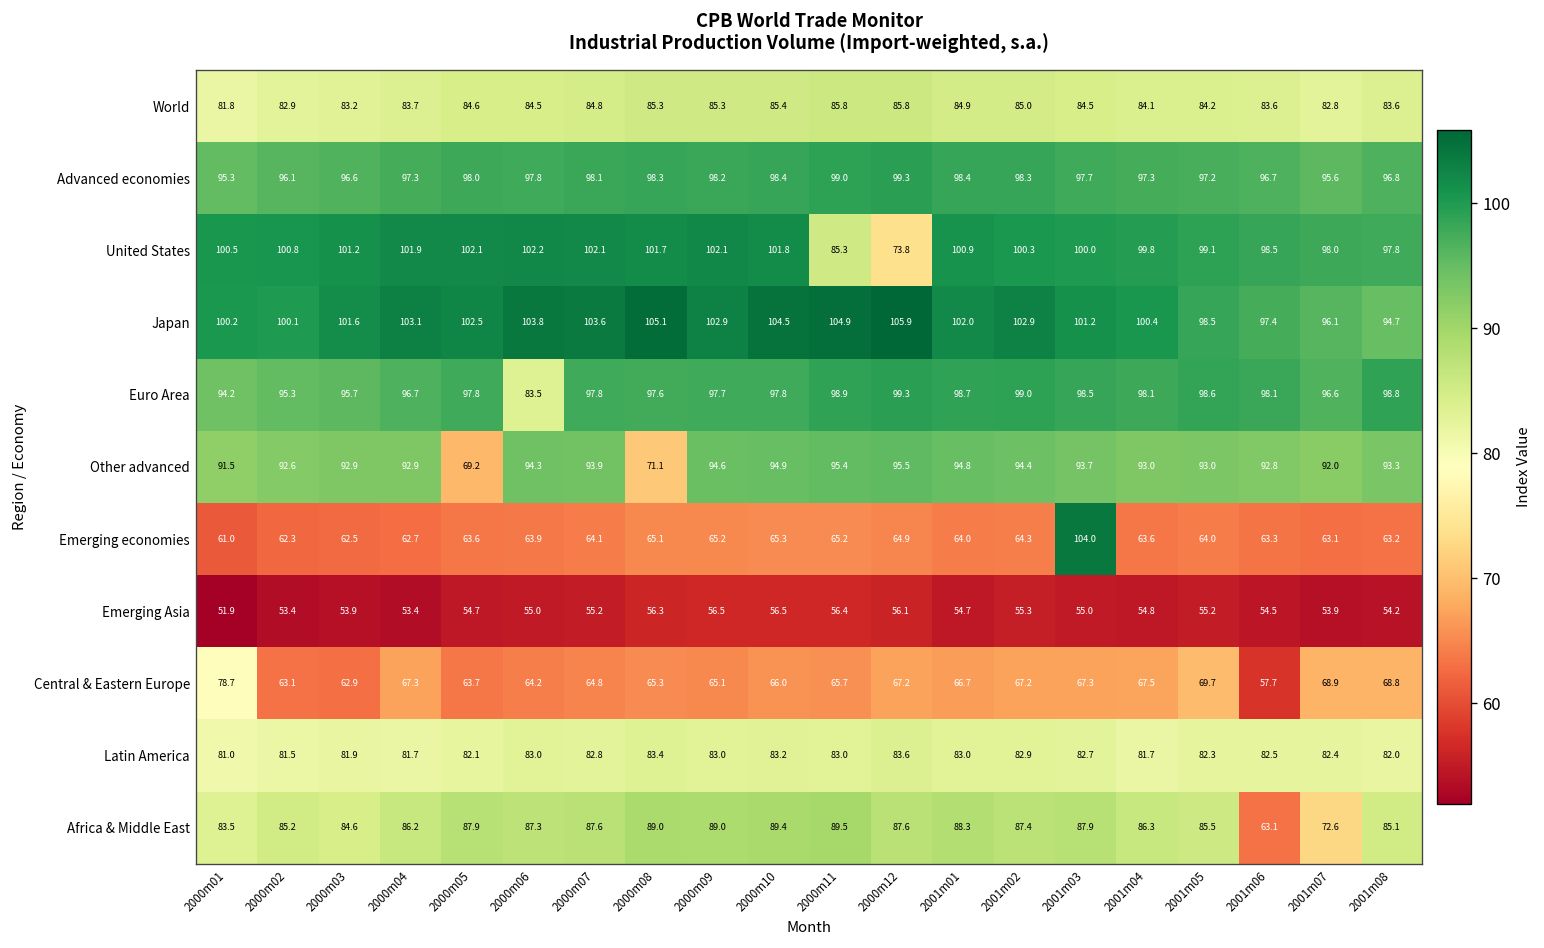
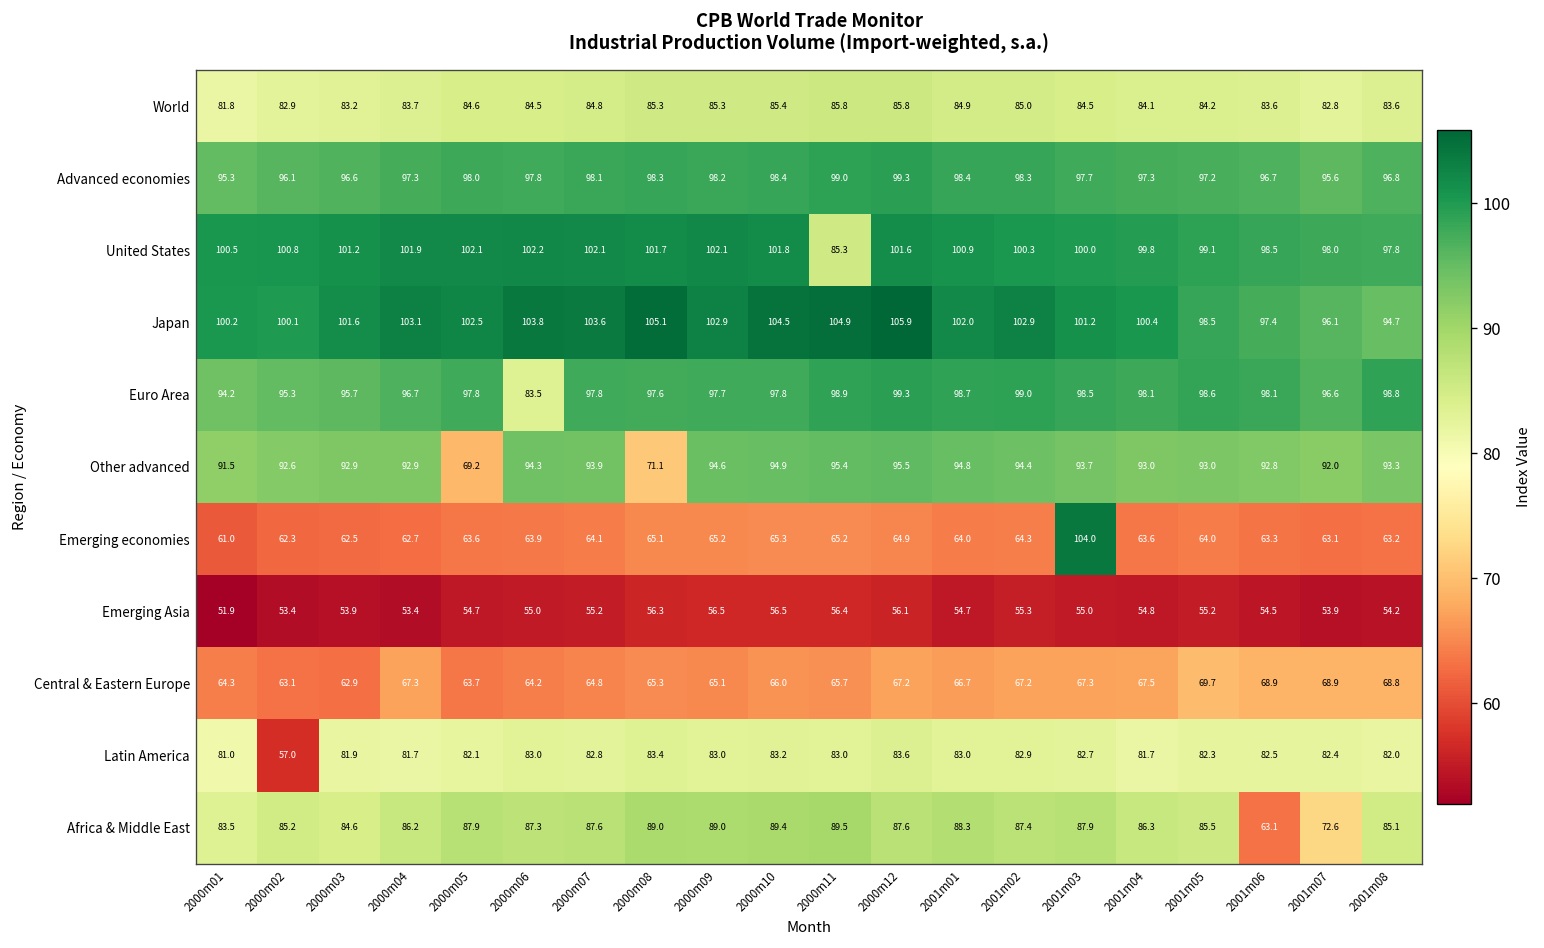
  {
    "United States": {
      "2000m01": 100.5,
      "2000m02": 100.8,
      "2000m03": 101.2,
      "2000m04": 101.9,
      "2000m05": 102.1,
      "2000m06": 102.2,
      "2000m07": 102.1,
      "2000m08": 101.7,
      "2000m09": 102.1,
      "2000m10": 101.8,
      "2000m11": 85.3,
-     "2000m12": 73.8,
+     "2000m12": 101.6,
      "2001m01": 100.9,
      "2001m02": 100.3,
      "2001m03": 100.0,
      "2001m04": 99.8,
      "2001m05": 99.1,
      "2001m06": 98.5,
      "2001m07": 98.0,
      "2001m08": 97.8
    },
    "Central & Eastern Europe": {
-     "2000m01": 78.7,
+     "2000m01": 64.3,
      "2000m02": 63.1,
      "2000m03": 62.9,
      "2000m04": 67.3,
      "2000m05": 63.7,
      "2000m06": 64.2,
      "2000m07": 64.8,
      "2000m08": 65.3,
      "2000m09": 65.1,
      "2000m10": 66.0,
      "2000m11": 65.7,
      "2000m12": 67.2,
      "2001m01": 66.7,
      "2001m02": 67.2,
      "2001m03": 67.3,
      "2001m04": 67.5,
      "2001m05": 69.7,
-     "2001m06": 57.7,
+     "2001m06": 68.9,
      "2001m07": 68.9,
      "2001m08": 68.8
    },
    "Latin America": {
      "2000m01": 81.0,
-     "2000m02": 81.5,
+     "2000m02": 57.0,
      "2000m03": 81.9,
      "2000m04": 81.7,
      "2000m05": 82.1,
      "2000m06": 83.0,
      "2000m07": 82.8,
      "2000m08": 83.4,
      "2000m09": 83.0,
      "2000m10": 83.2,
      "2000m11": 83.0,
      "2000m12": 83.6,
      "2001m01": 83.0,
      "2001m02": 82.9,
      "2001m03": 82.7,
      "2001m04": 81.7,
      "2001m05": 82.3,
      "2001m06": 82.5,
      "2001m07": 82.4,
      "2001m08": 82.0
    }
  }
